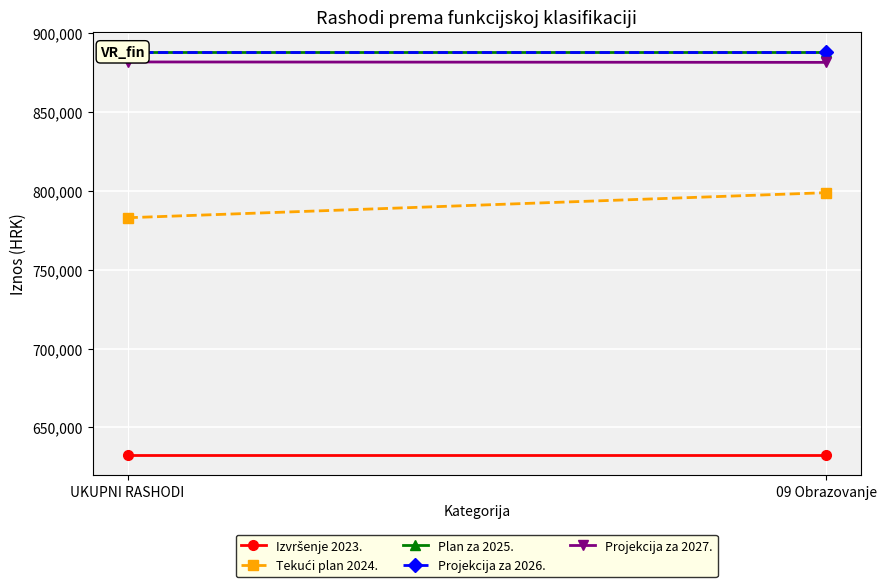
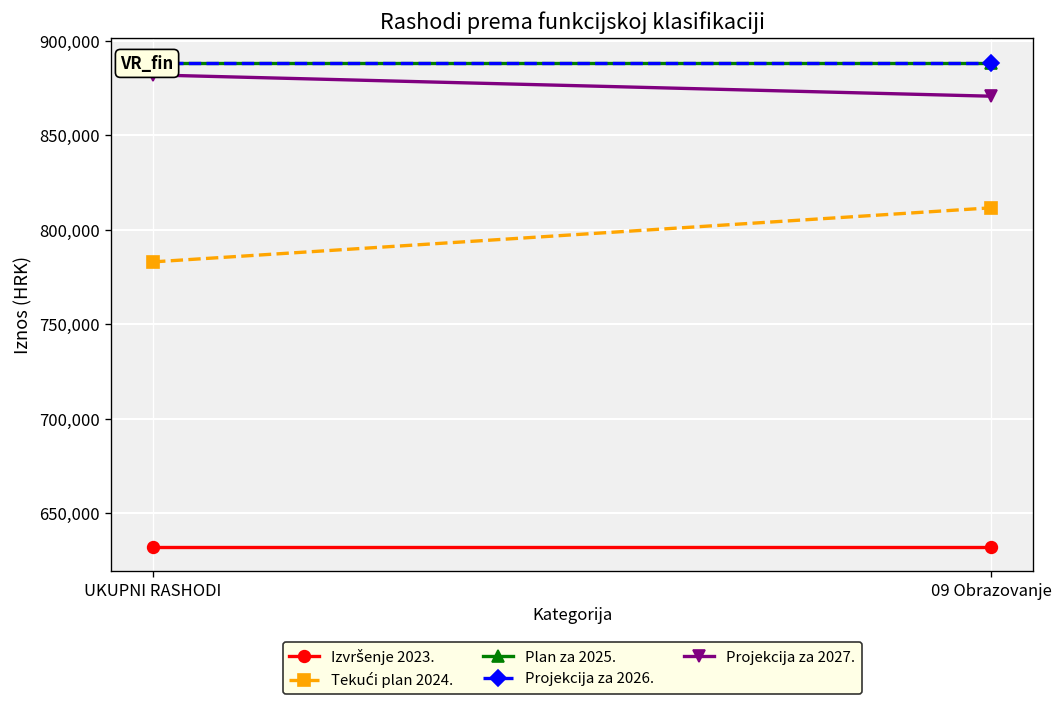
  {
    "Izvršenje 2023.": {
      "UKUPNI RASHODI": "632,000",
      "09 Obrazovanje": "632,000"
    },
    "Tekući plan 2024.": {
      "UKUPNI RASHODI": "783,000",
-     "09 Obrazovanje": "799,000"
+     "09 Obrazovanje": "812,000"
    },
    "Projekcija za 2026.": {
      "09 Obrazovanje": "888,000"
    },
    "Projekcija za 2027.": {
-     "09 Obrazovanje": "882,000"
+     "09 Obrazovanje": "871,000"
    }
  }
